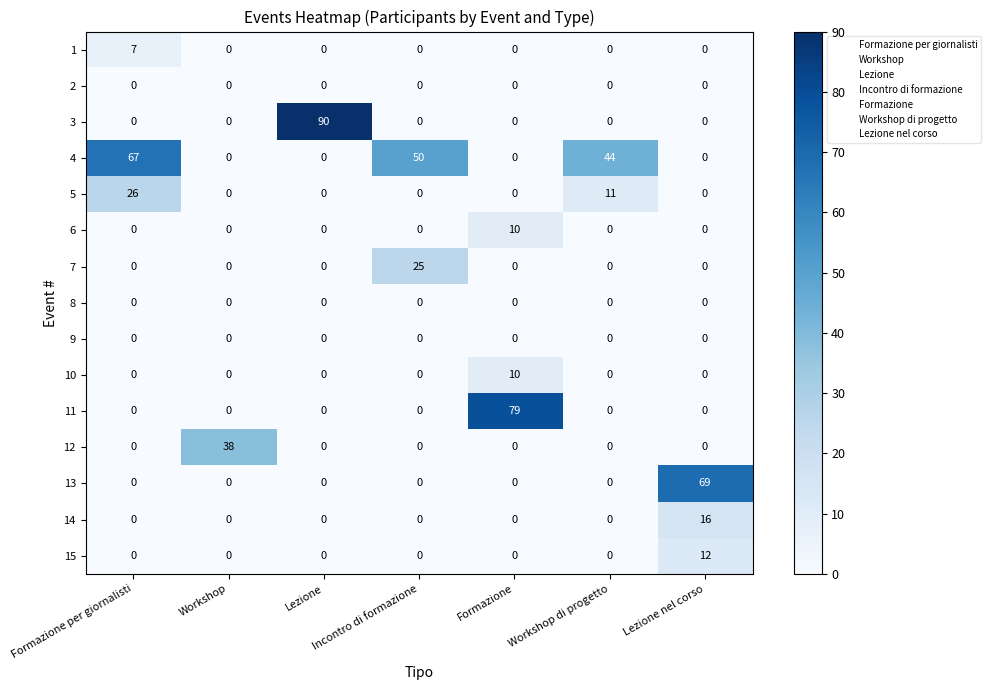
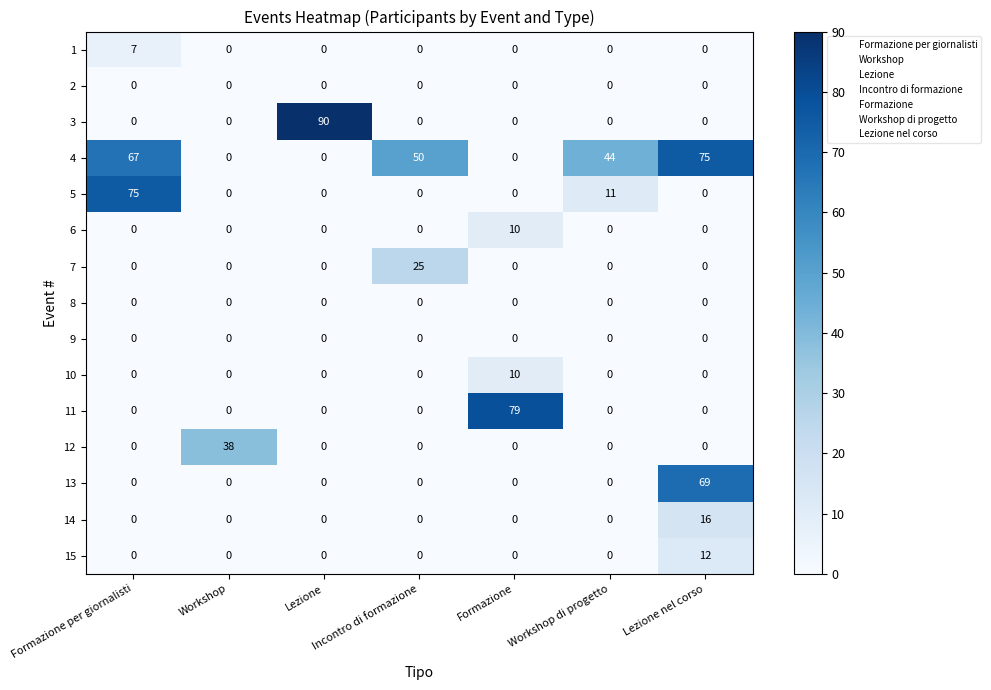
  {
    "1": {
      "Formazione per giornalisti": 7,
      "Workshop": 0,
      "Lezione": 0,
      "Incontro di formazione": 0,
      "Formazione": 0,
      "Workshop di progetto": 0,
      "Lezione nel corso": 0
    },
    "2": {
      "Formazione per giornalisti": 0,
      "Workshop": 0,
      "Lezione": 0,
      "Incontro di formazione": 0,
      "Formazione": 0,
      "Workshop di progetto": 0,
      "Lezione nel corso": 0
    },
    "3": {
      "Formazione per giornalisti": 0,
      "Workshop": 0,
      "Lezione": 90,
      "Incontro di formazione": 0,
      "Formazione": 0,
      "Workshop di progetto": 0,
      "Lezione nel corso": 0
    },
    "4": {
      "Formazione per giornalisti": 67,
      "Workshop": 0,
      "Lezione": 0,
      "Incontro di formazione": 50,
      "Formazione": 0,
      "Workshop di progetto": 44,
-     "Lezione nel corso": 0
+     "Lezione nel corso": 75
    },
    "5": {
-     "Formazione per giornalisti": 26,
+     "Formazione per giornalisti": 75,
      "Workshop": 0,
      "Lezione": 0,
      "Incontro di formazione": 0,
      "Formazione": 0,
      "Workshop di progetto": 11,
      "Lezione nel corso": 0
    },
    "6": {
      "Formazione per giornalisti": 0,
      "Workshop": 0,
      "Lezione": 0,
      "Incontro di formazione": 0,
      "Formazione": 10,
      "Workshop di progetto": 0,
      "Lezione nel corso": 0
    },
    "7": {
      "Formazione per giornalisti": 0,
      "Workshop": 0,
      "Lezione": 0,
      "Incontro di formazione": 25,
      "Formazione": 0,
      "Workshop di progetto": 0,
      "Lezione nel corso": 0
    },
    "8": {
      "Formazione per giornalisti": 0,
      "Workshop": 0,
      "Lezione": 0,
      "Incontro di formazione": 0,
      "Formazione": 0,
      "Workshop di progetto": 0,
      "Lezione nel corso": 0
    },
    "9": {
      "Formazione per giornalisti": 0,
      "Workshop": 0,
      "Lezione": 0,
      "Incontro di formazione": 0,
      "Formazione": 0,
      "Workshop di progetto": 0,
      "Lezione nel corso": 0
    },
    "10": {
      "Formazione per giornalisti": 0,
      "Workshop": 0,
      "Lezione": 0,
      "Incontro di formazione": 0,
      "Formazione": 10,
      "Workshop di progetto": 0,
      "Lezione nel corso": 0
    },
    "11": {
      "Formazione per giornalisti": 0,
      "Workshop": 0,
      "Lezione": 0,
      "Incontro di formazione": 0,
      "Formazione": 79,
      "Workshop di progetto": 0,
      "Lezione nel corso": 0
    },
    "12": {
      "Formazione per giornalisti": 0,
      "Workshop": 38,
      "Lezione": 0,
      "Incontro di formazione": 0,
      "Formazione": 0,
      "Workshop di progetto": 0,
      "Lezione nel corso": 0
    },
    "13": {
      "Formazione per giornalisti": 0,
      "Workshop": 0,
      "Lezione": 0,
      "Incontro di formazione": 0,
      "Formazione": 0,
      "Workshop di progetto": 0,
      "Lezione nel corso": 69
    },
    "14": {
      "Formazione per giornalisti": 0,
      "Workshop": 0,
      "Lezione": 0,
      "Incontro di formazione": 0,
      "Formazione": 0,
      "Workshop di progetto": 0,
      "Lezione nel corso": 16
    },
    "15": {
      "Formazione per giornalisti": 0,
      "Workshop": 0,
      "Lezione": 0,
      "Incontro di formazione": 0,
      "Formazione": 0,
      "Workshop di progetto": 0,
      "Lezione nel corso": 12
    }
  }
